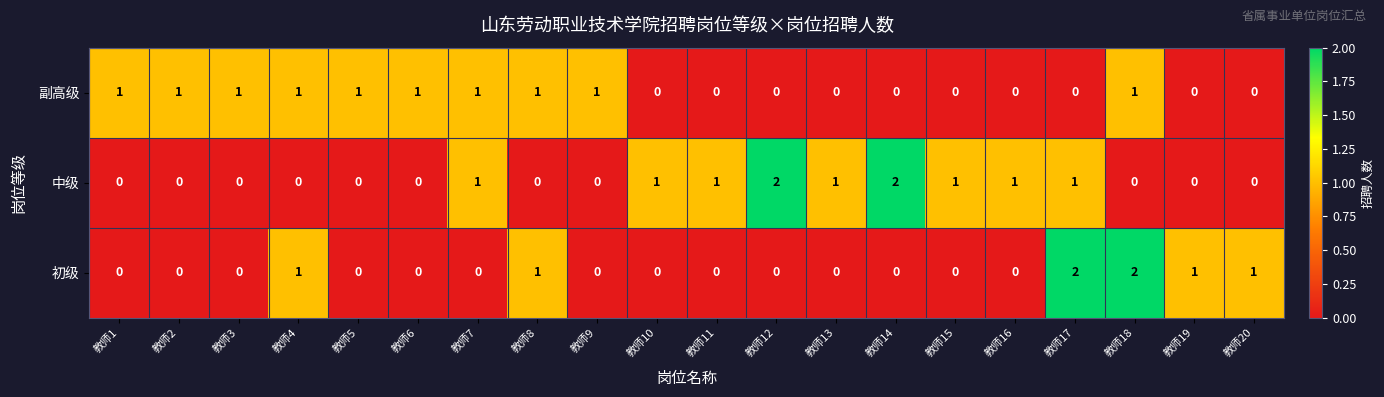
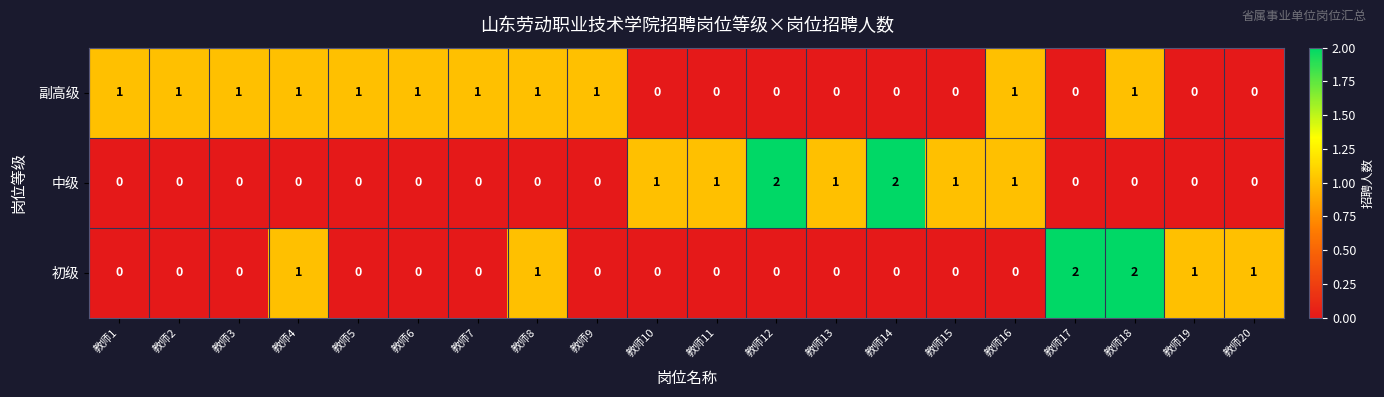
  {
    "副高级": {
      "教师1": 1,
      "教师2": 1,
      "教师3": 1,
      "教师4": 1,
      "教师5": 1,
      "教师6": 1,
      "教师7": 1,
      "教师8": 1,
      "教师9": 1,
      "教师10": 0,
      "教师11": 0,
      "教师12": 0,
      "教师13": 0,
      "教师14": 0,
      "教师15": 0,
-     "教师16": 0,
+     "教师16": 1,
      "教师17": 0,
      "教师18": 1,
      "教师19": 0,
      "教师20": 0
    },
    "中级": {
      "教师1": 0,
      "教师2": 0,
      "教师3": 0,
      "教师4": 0,
      "教师5": 0,
      "教师6": 0,
-     "教师7": 1,
+     "教师7": 0,
      "教师8": 0,
      "教师9": 0,
      "教师10": 1,
      "教师11": 1,
      "教师12": 2,
      "教师13": 1,
      "教师14": 2,
      "教师15": 1,
      "教师16": 1,
-     "教师17": 1,
+     "教师17": 0,
      "教师18": 0,
      "教师19": 0,
      "教师20": 0
    },
    "初级": {
      "教师1": 0,
      "教师2": 0,
      "教师3": 0,
      "教师4": 1,
      "教师5": 0,
      "教师6": 0,
      "教师7": 0,
      "教师8": 1,
      "教师9": 0,
      "教师10": 0,
      "教师11": 0,
      "教师12": 0,
      "教师13": 0,
      "教师14": 0,
      "教师15": 0,
      "教师16": 0,
      "教师17": 2,
      "教师18": 2,
      "教师19": 1,
      "教师20": 1
    }
  }
